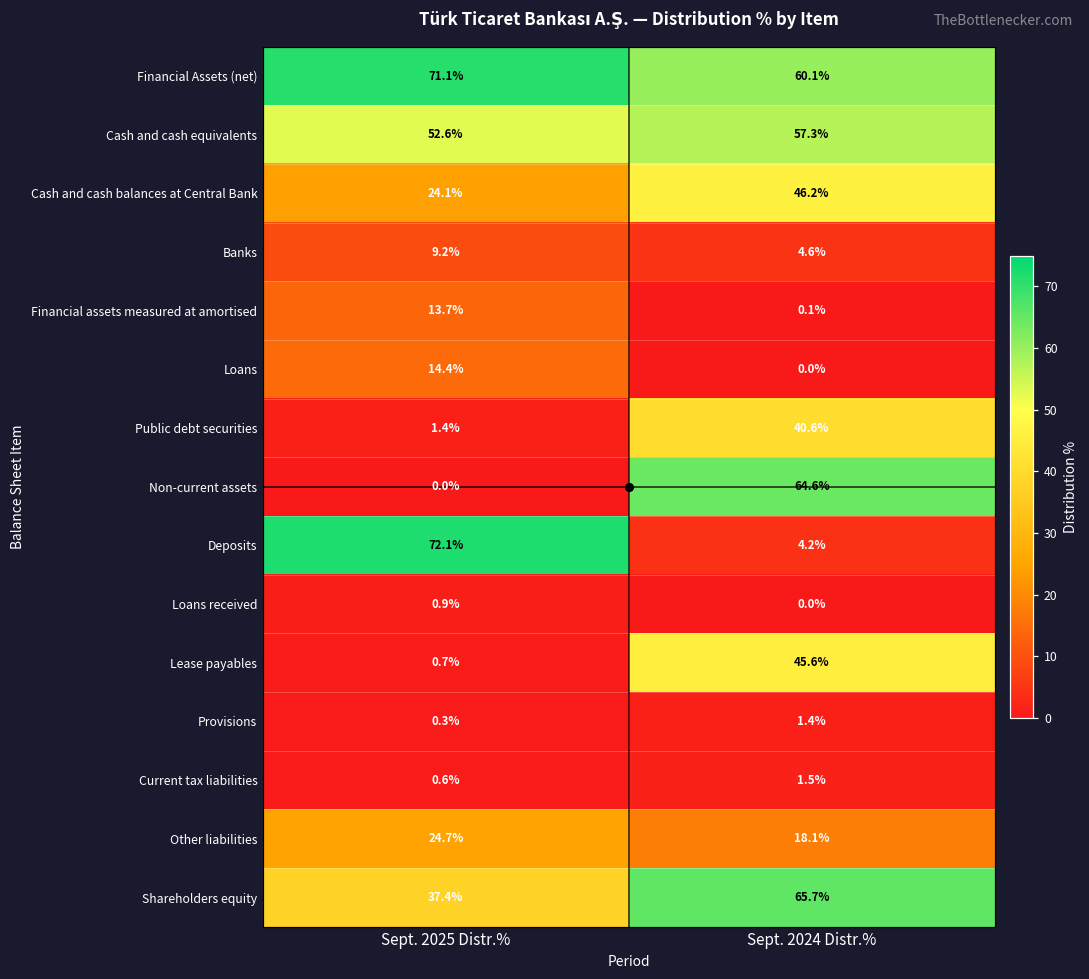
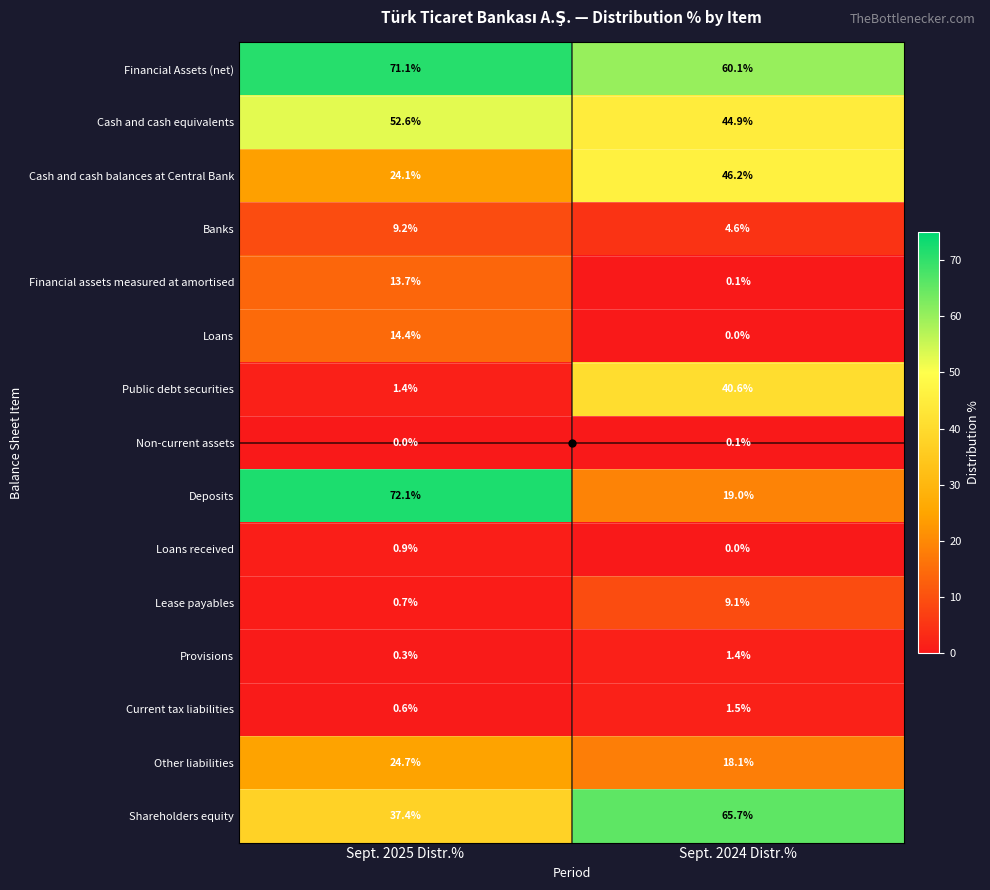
  {
    "Financial Assets (net)": {
      "Sept. 2025 Distr.%": "71.1%",
      "Sept. 2024 Distr.%": "60.1%"
    },
    "Cash and cash equivalents": {
      "Sept. 2025 Distr.%": "52.6%",
-     "Sept. 2024 Distr.%": "57.3%"
+     "Sept. 2024 Distr.%": "44.9%"
    },
    "Cash and cash balances at Central Bank": {
      "Sept. 2025 Distr.%": "24.1%",
      "Sept. 2024 Distr.%": "46.2%"
    },
    "Banks": {
      "Sept. 2025 Distr.%": "9.2%",
      "Sept. 2024 Distr.%": "4.6%"
    },
    "Financial assets measured at amortised": {
      "Sept. 2025 Distr.%": "13.7%",
      "Sept. 2024 Distr.%": "0.1%"
    },
    "Loans": {
      "Sept. 2025 Distr.%": "14.4%",
      "Sept. 2024 Distr.%": "0.0%"
    },
    "Public debt securities": {
      "Sept. 2025 Distr.%": "1.4%",
      "Sept. 2024 Distr.%": "40.6%"
    },
    "Non-current assets": {
      "Sept. 2025 Distr.%": "0.0%",
-     "Sept. 2024 Distr.%": "64.6%"
+     "Sept. 2024 Distr.%": "0.1%"
    },
    "Deposits": {
      "Sept. 2025 Distr.%": "72.1%",
-     "Sept. 2024 Distr.%": "4.2%"
+     "Sept. 2024 Distr.%": "19.0%"
    },
    "Loans received": {
      "Sept. 2025 Distr.%": "0.9%",
      "Sept. 2024 Distr.%": "0.0%"
    },
    "Lease payables": {
      "Sept. 2025 Distr.%": "0.7%",
-     "Sept. 2024 Distr.%": "45.6%"
+     "Sept. 2024 Distr.%": "9.1%"
    },
    "Provisions": {
      "Sept. 2025 Distr.%": "0.3%",
      "Sept. 2024 Distr.%": "1.4%"
    },
    "Current tax liabilities": {
      "Sept. 2025 Distr.%": "0.6%",
      "Sept. 2024 Distr.%": "1.5%"
    },
    "Other liabilities": {
      "Sept. 2025 Distr.%": "24.7%",
      "Sept. 2024 Distr.%": "18.1%"
    },
    "Shareholders equity": {
      "Sept. 2025 Distr.%": "37.4%",
      "Sept. 2024 Distr.%": "65.7%"
    }
  }
